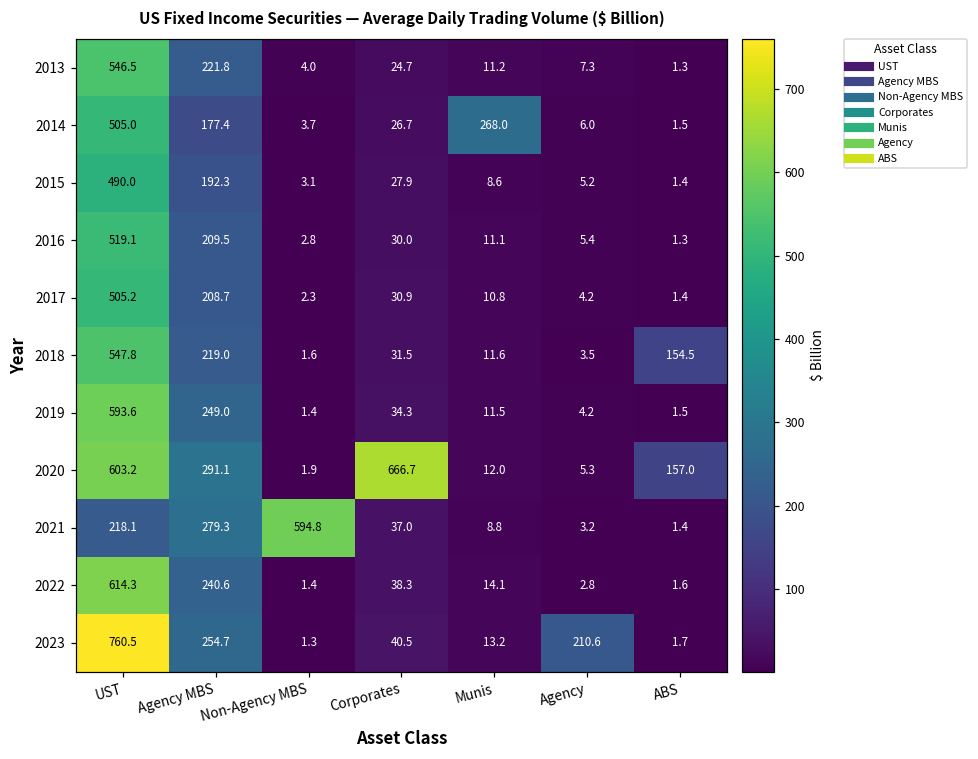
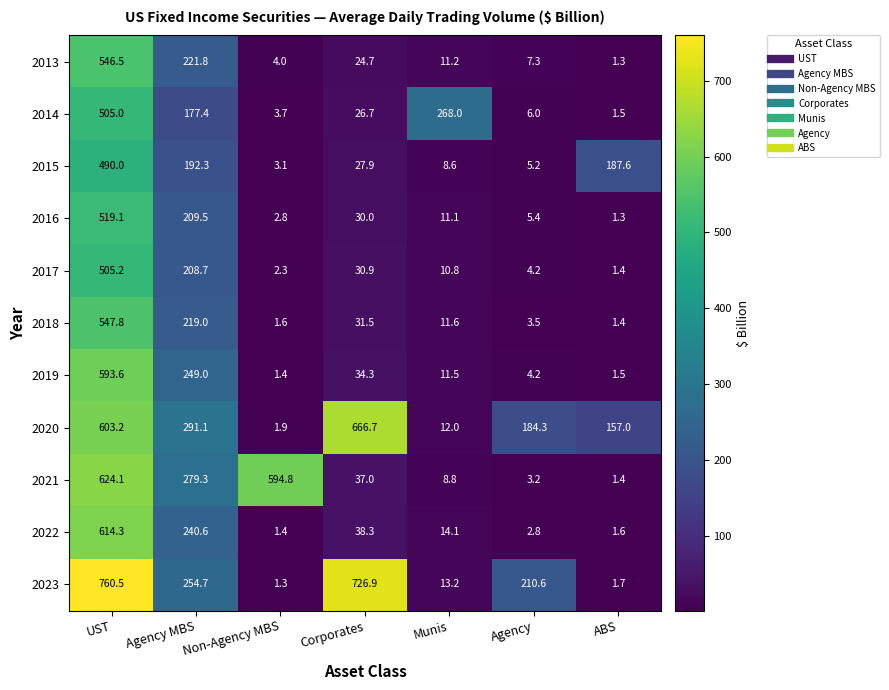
  {
    "2013": {
      "UST": 546.5,
      "Agency MBS": 221.8,
      "Non-Agency MBS": 4.0,
      "Corporates": 24.7,
      "Munis": 11.2,
      "Agency": 7.3,
      "ABS": 1.3
    },
    "2014": {
      "UST": 505.0,
      "Agency MBS": 177.4,
      "Non-Agency MBS": 3.7,
      "Corporates": 26.7,
      "Munis": 268.0,
      "Agency": 6.0,
      "ABS": 1.5
    },
    "2015": {
      "UST": 490.0,
      "Agency MBS": 192.3,
      "Non-Agency MBS": 3.1,
      "Corporates": 27.9,
      "Munis": 8.6,
      "Agency": 5.2,
-     "ABS": 1.4
+     "ABS": 187.6
    },
    "2016": {
      "UST": 519.1,
      "Agency MBS": 209.5,
      "Non-Agency MBS": 2.8,
      "Corporates": 30.0,
      "Munis": 11.1,
      "Agency": 5.4,
      "ABS": 1.3
    },
    "2017": {
      "UST": 505.2,
      "Agency MBS": 208.7,
      "Non-Agency MBS": 2.3,
      "Corporates": 30.9,
      "Munis": 10.8,
      "Agency": 4.2,
      "ABS": 1.4
    },
    "2018": {
      "UST": 547.8,
      "Agency MBS": 219.0,
      "Non-Agency MBS": 1.6,
      "Corporates": 31.5,
      "Munis": 11.6,
      "Agency": 3.5,
-     "ABS": 154.5
+     "ABS": 1.4
    },
    "2019": {
      "UST": 593.6,
      "Agency MBS": 249.0,
      "Non-Agency MBS": 1.4,
      "Corporates": 34.3,
      "Munis": 11.5,
      "Agency": 4.2,
      "ABS": 1.5
    },
    "2020": {
      "UST": 603.2,
      "Agency MBS": 291.1,
      "Non-Agency MBS": 1.9,
      "Corporates": 666.7,
      "Munis": 12.0,
-     "Agency": 5.3,
+     "Agency": 184.3,
      "ABS": 157.0
    },
    "2021": {
-     "UST": 218.1,
+     "UST": 624.1,
      "Agency MBS": 279.3,
      "Non-Agency MBS": 594.8,
      "Corporates": 37.0,
      "Munis": 8.8,
      "Agency": 3.2,
      "ABS": 1.4
    },
    "2022": {
      "UST": 614.3,
      "Agency MBS": 240.6,
      "Non-Agency MBS": 1.4,
      "Corporates": 38.3,
      "Munis": 14.1,
      "Agency": 2.8,
      "ABS": 1.6
    },
    "2023": {
      "UST": 760.5,
      "Agency MBS": 254.7,
      "Non-Agency MBS": 1.3,
-     "Corporates": 40.5,
+     "Corporates": 726.9,
      "Munis": 13.2,
      "Agency": 210.6,
      "ABS": 1.7
    }
  }
